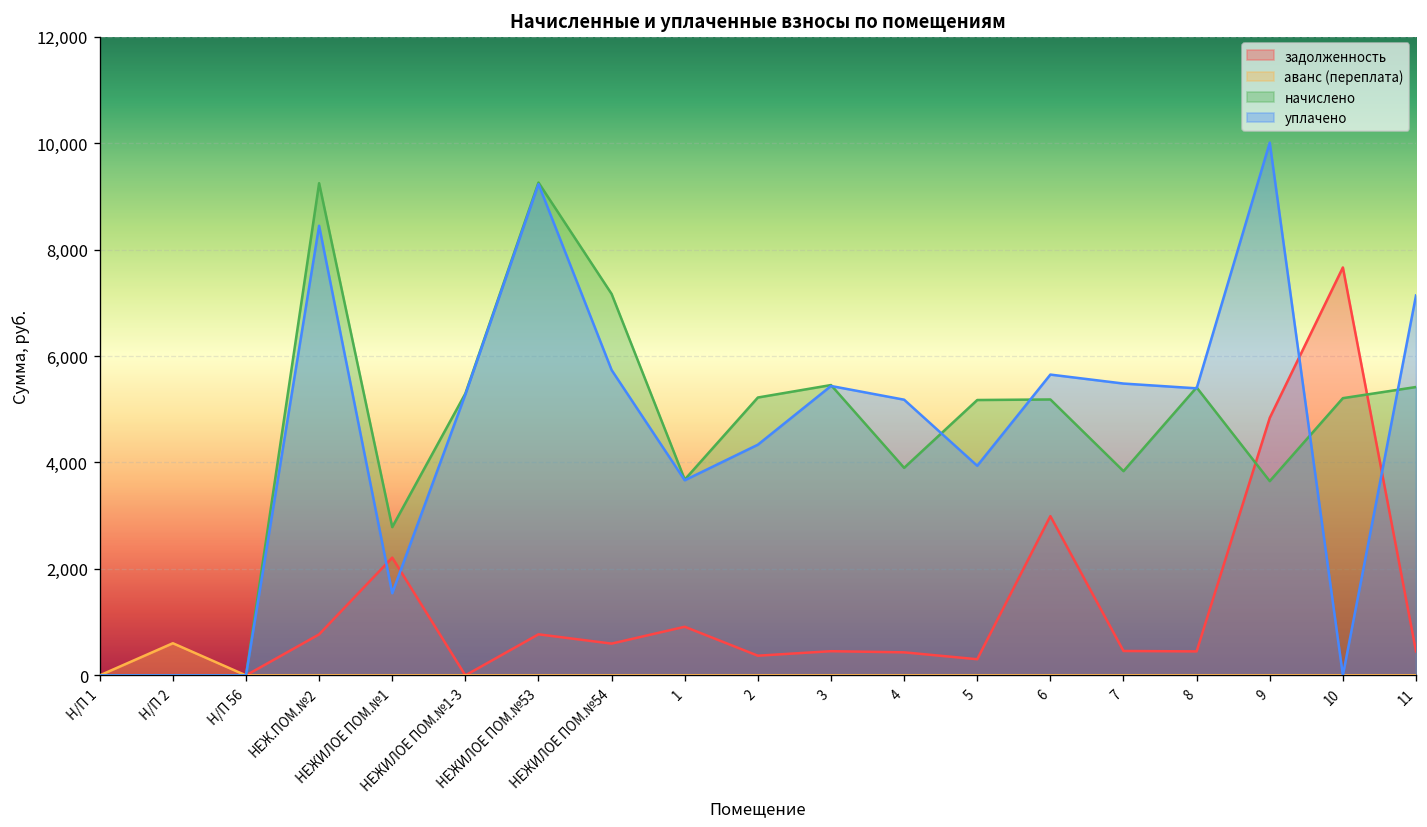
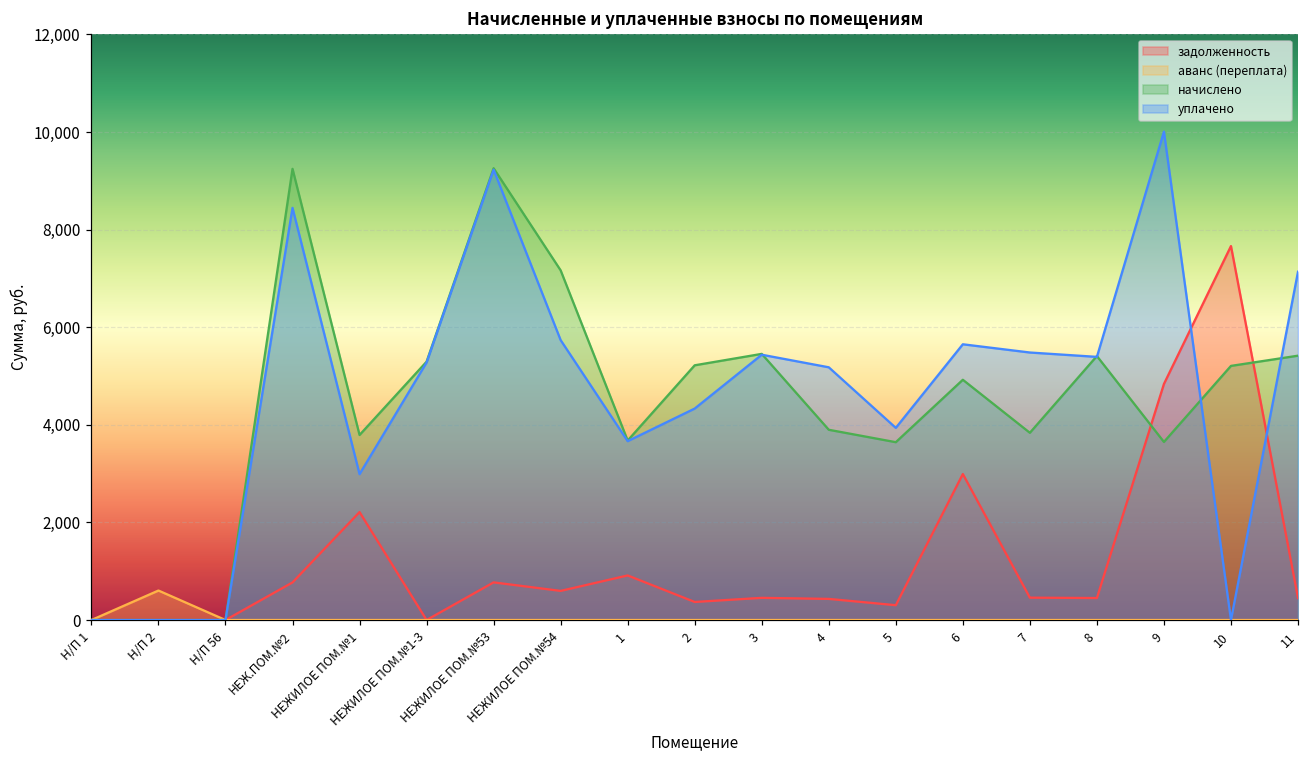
  {
    "начислено": {
      "НЕЖ.ПОМ.№2": "9,200",
-     "НЕЖИЛОЕ ПОМ.№1": "2,800",
+     "НЕЖИЛОЕ ПОМ.№1": "3,800",
      "НЕЖИЛОЕ ПОМ.№54": "7,200",
      "2": "5,200",
      "4": "3,900",
-     "5": "5,200",
-     "6": "5,200",
+     "5": "3,600",
+     "6": "4,900",
      "7": "3,800",
      "9": "3,600",
      "10": "5,200",
      "11": "5,400"
    },
    "уплачено": {
      "НЕЖ.ПОМ.№2": "8,400",
-     "НЕЖИЛОЕ ПОМ.№1": "1,500",
+     "НЕЖИЛОЕ ПОМ.№1": "3,000",
      "НЕЖИЛОЕ ПОМ.№54": "5,700",
      "2": "4,300",
      "4": "5,200",
      "5": "3,900",
      "6": "5,700",
      "7": "5,500",
      "9": "10,000",
      "11": "7,100"
    }
  }
